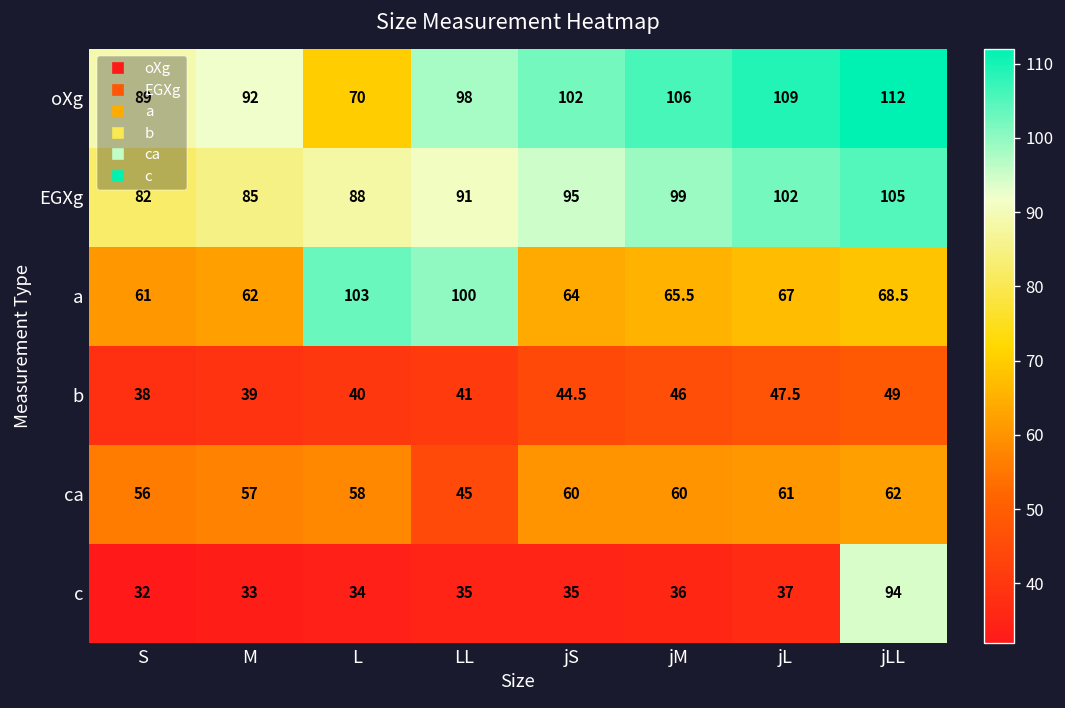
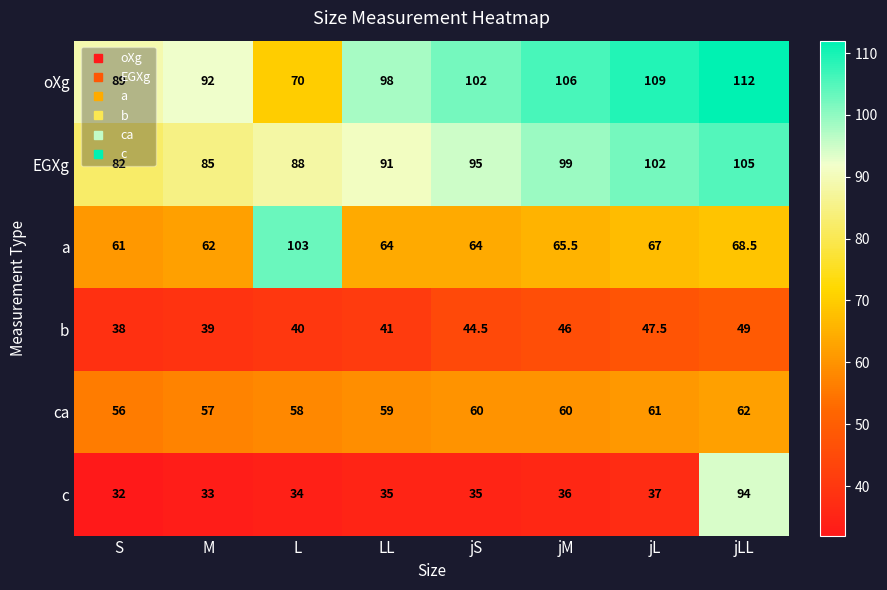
  {
    "oXg": {
      "M": 92,
      "L": 70,
      "LL": 98,
      "jS": 102,
      "jM": 106,
      "jL": 109,
      "jLL": 112
    },
    "EGXg": {
      "M": 85,
      "L": 88,
      "LL": 91,
      "jS": 95,
      "jM": 99,
      "jL": 102,
      "jLL": 105
    },
    "a": {
      "S": 61,
      "M": 62,
      "L": 103,
-     "LL": 100,
+     "LL": 64,
      "jS": 64,
      "jM": 65.5,
      "jL": 67,
      "jLL": 68.5
    },
    "b": {
      "S": 38,
      "M": 39,
      "L": 40,
      "LL": 41,
      "jS": 44.5,
      "jM": 46,
      "jL": 47.5,
      "jLL": 49
    },
    "ca": {
      "S": 56,
      "M": 57,
      "L": 58,
-     "LL": 45,
+     "LL": 59,
      "jS": 60,
      "jM": 60,
      "jL": 61,
      "jLL": 62
    },
    "c": {
      "S": 32,
      "M": 33,
      "L": 34,
      "LL": 35,
      "jS": 35,
      "jM": 36,
      "jL": 37,
      "jLL": 94
    }
  }
